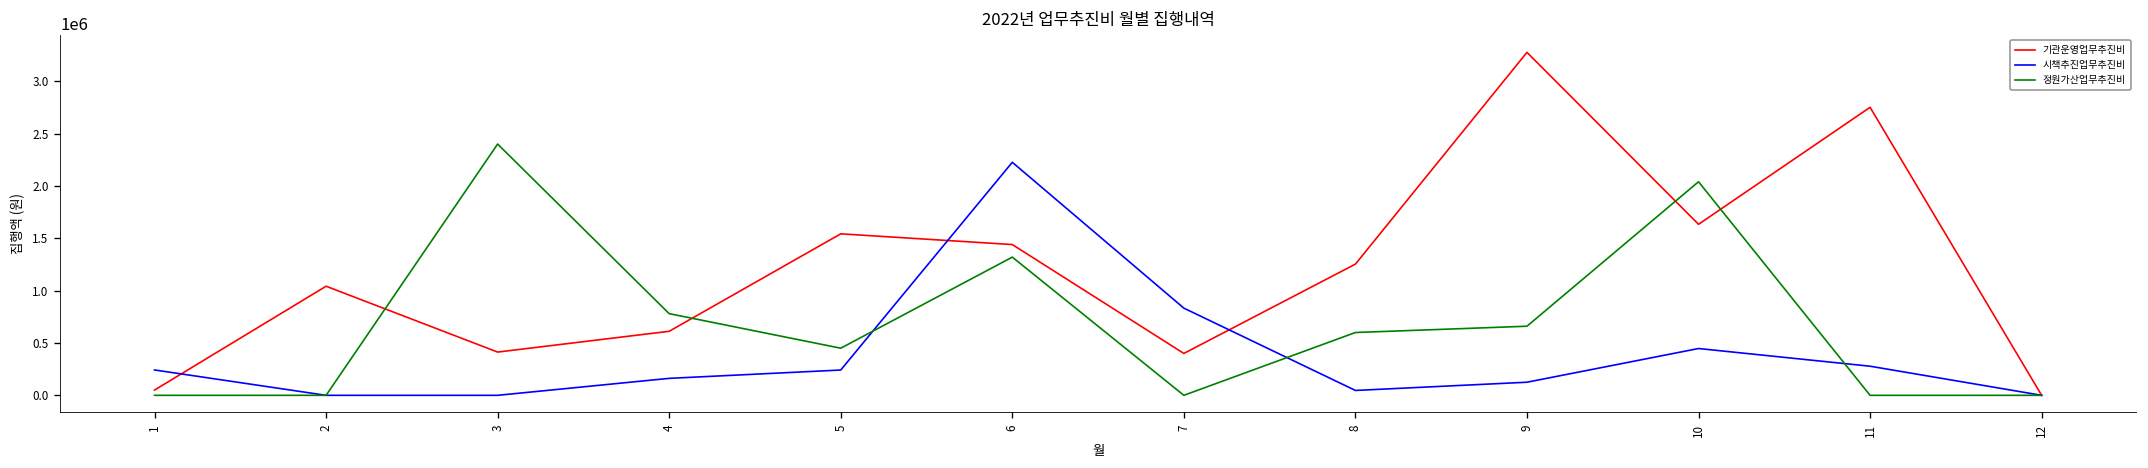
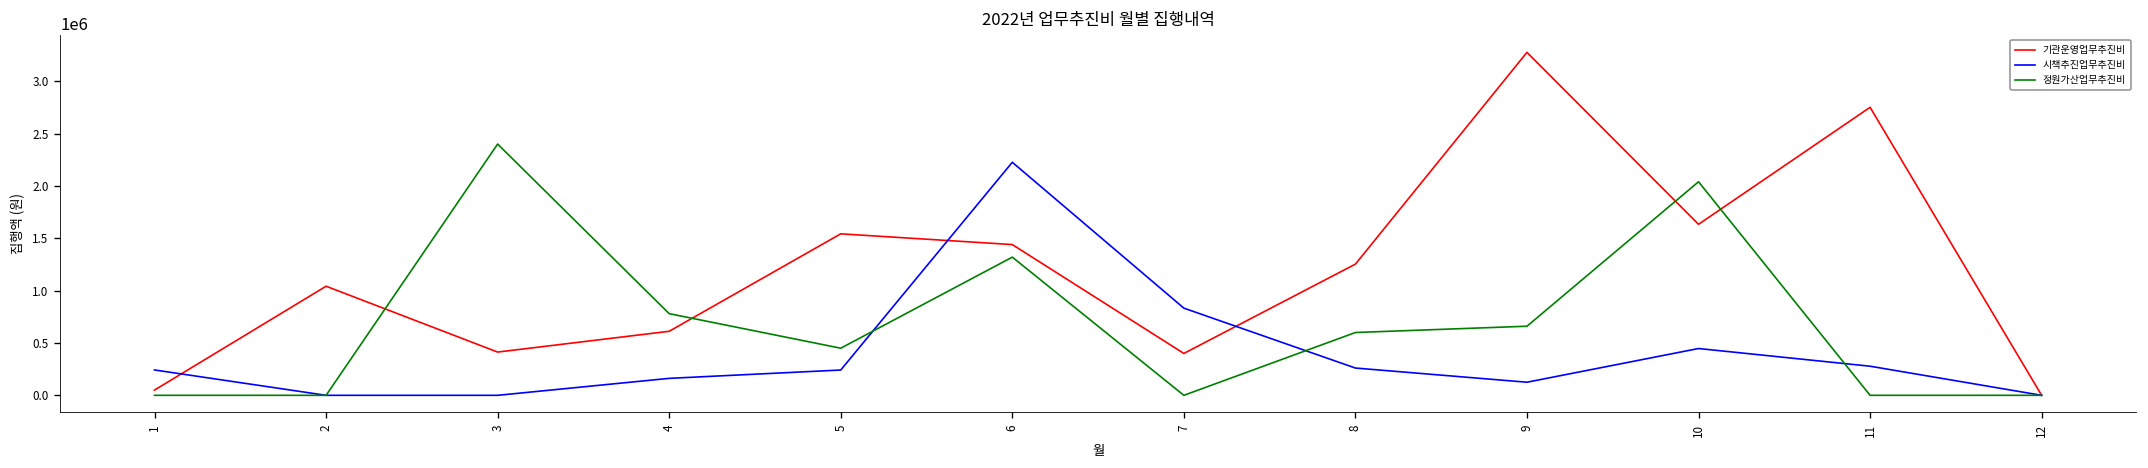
  {
    "기관운영업무추진비": {
      "1": 100000,
      "2": 1000000,
      "3": 400000,
      "4": 600000,
      "5": 1500000,
      "6": 1400000,
      "7": 400000,
      "8": 1300000,
      "9": 3300000,
      "10": 1600000,
      "11": 2800000
    },
    "시책추진업무추진비": {
      "1": 200000,
      "3": 0,
      "4": 200000,
      "5": 200000,
      "6": 2200000,
      "7": 800000,
-     "8": 0,
+     "8": 300000,
      "9": 100000,
      "10": 400000,
      "11": 300000
    },
    "정원가산업무추진비": {
      "1": 0,
      "3": 2400000,
      "4": 800000,
      "5": 500000,
      "6": 1300000,
      "7": 0,
      "8": 600000,
      "9": 700000,
      "10": 2000000,
      "11": 0
    }
  }
